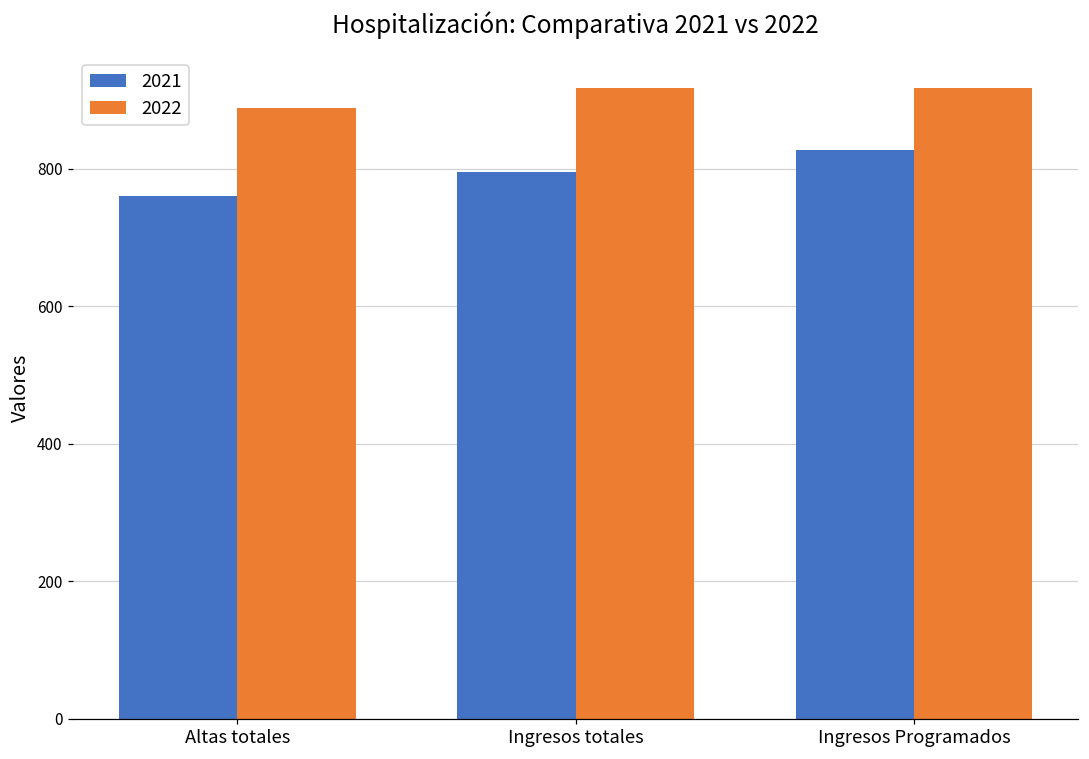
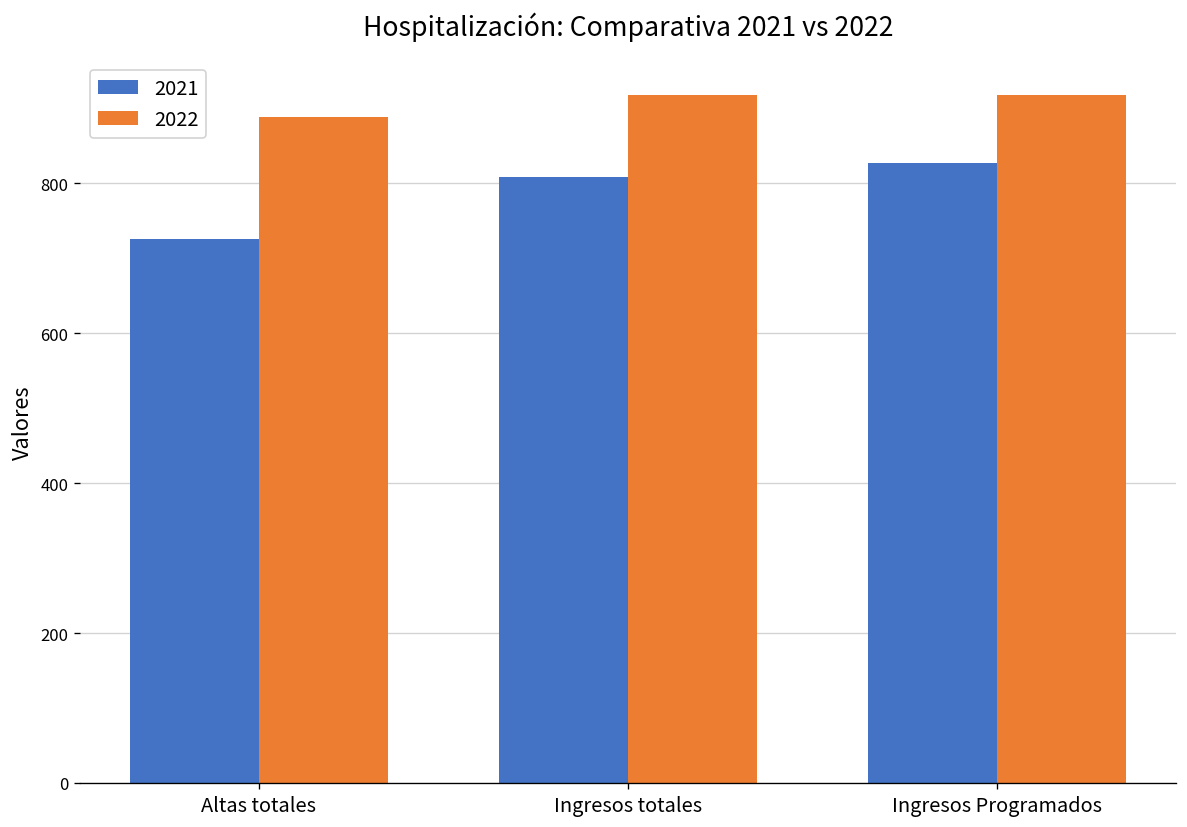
  {
    "2021": {
-     "Altas totales": 760,
-     "Ingresos totales": 800,
+     "Altas totales": 730,
+     "Ingresos totales": 810,
      "Ingresos Programados": 830
    },
    "2022": {
      "Altas totales": 890,
      "Ingresos totales": 920,
      "Ingresos Programados": 920
    }
  }
